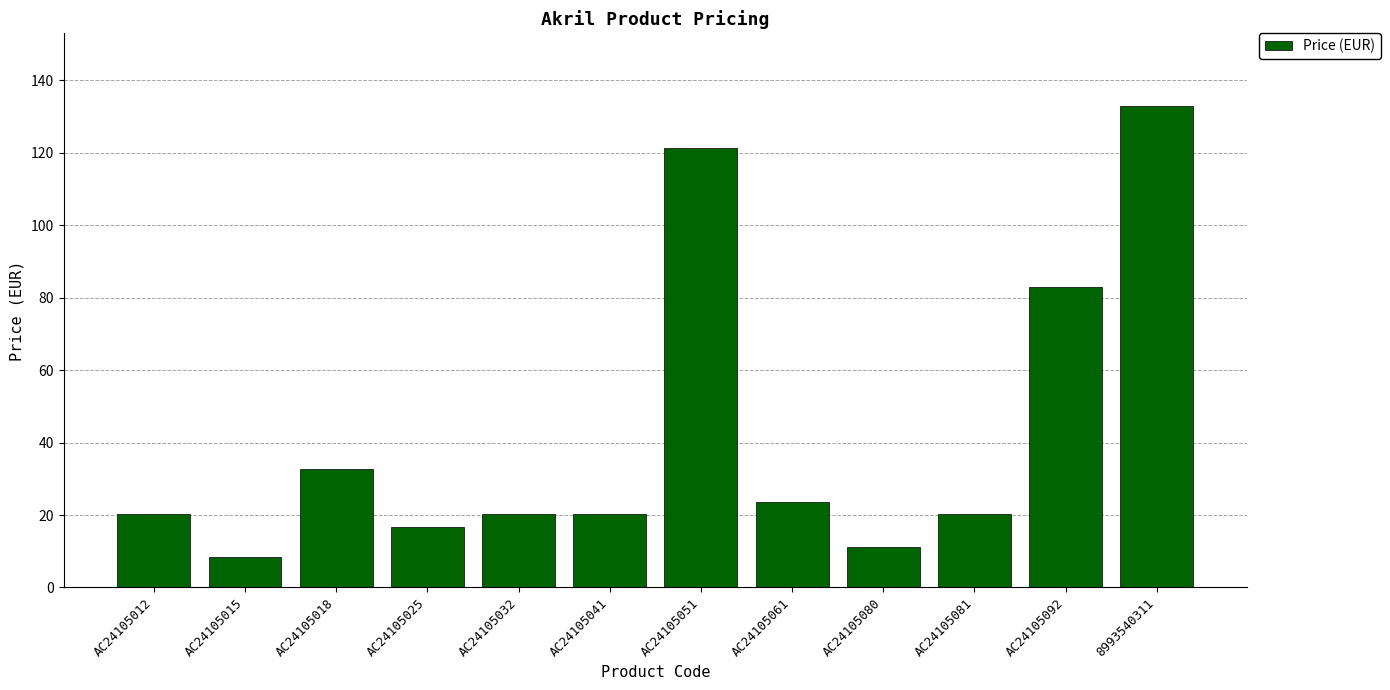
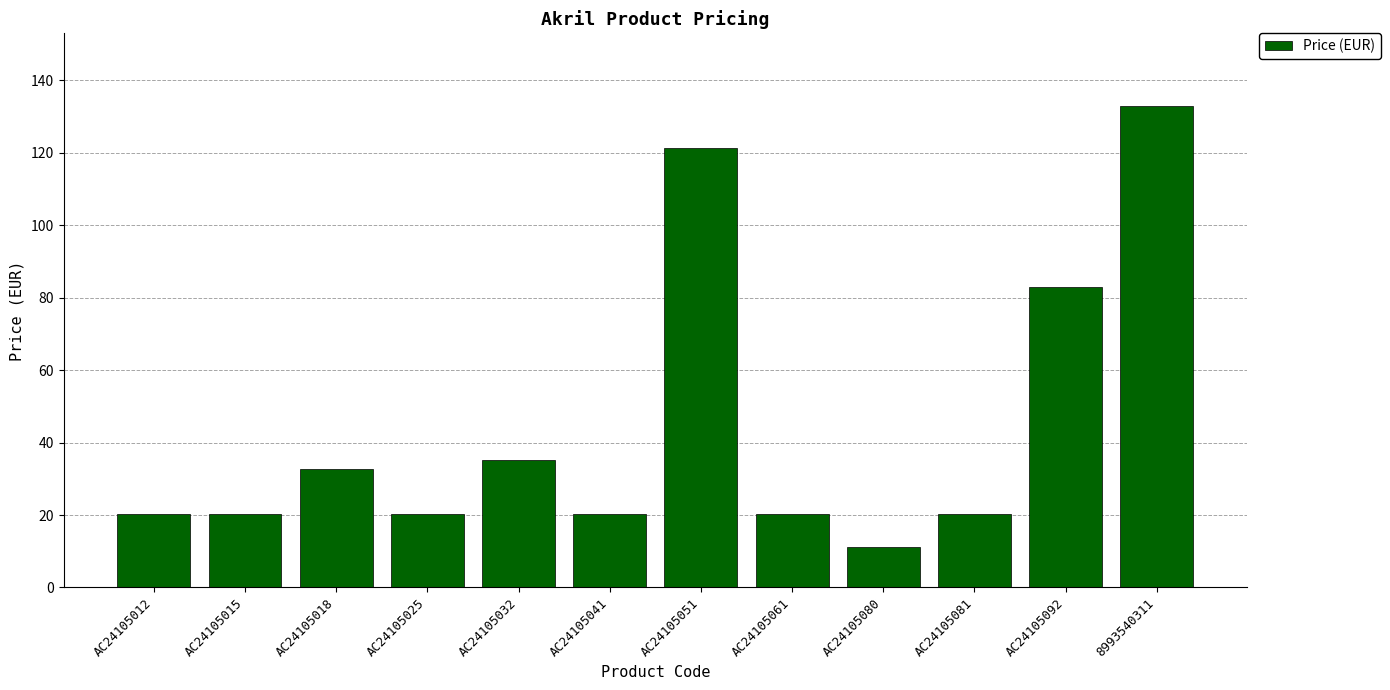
  {
    "AC24105012": 20,
-   "AC24105015": 8,
+   "AC24105015": 20,
    "AC24105018": 33,
-   "AC24105025": 17,
-   "AC24105032": 20,
+   "AC24105025": 20,
+   "AC24105032": 35,
    "AC24105041": 20,
    "AC24105051": 121,
-   "AC24105061": 24,
+   "AC24105061": 20,
    "AC24105080": 11,
    "AC24105081": 20,
    "AC24105092": 83,
    "8993540311": 133
  }
